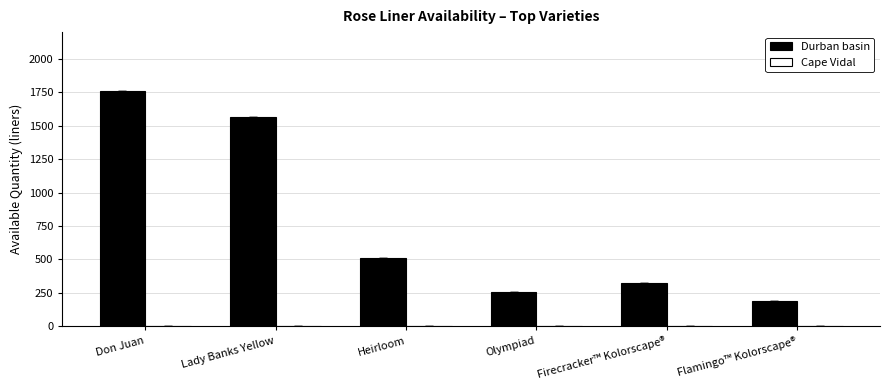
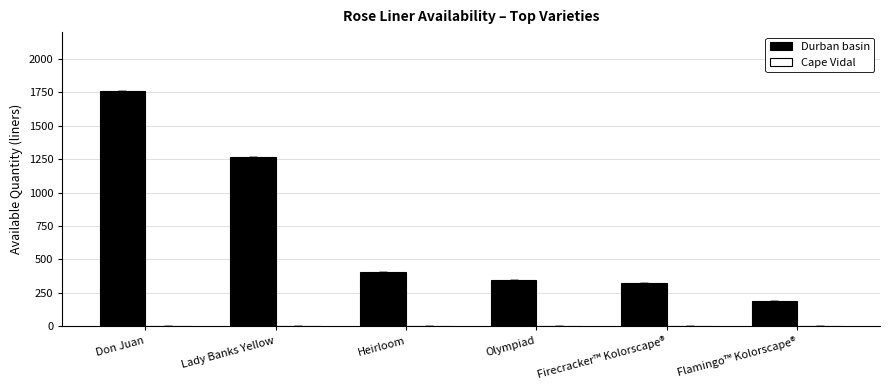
  {
    "Durban basin": {
      "Don Juan": 1760,
-     "Lady Banks Yellow": 1570,
-     "Heirloom": 510,
-     "Olympiad": 260,
+     "Lady Banks Yellow": 1270,
+     "Heirloom": 410,
+     "Olympiad": 350,
      "Firecracker™ Kolorscape®": 320,
      "Flamingo™ Kolorscape®": 190
    },
    "Cape Vidal": {
      "Don Juan": 0,
      "Lady Banks Yellow": 0,
      "Heirloom": 0,
      "Olympiad": 0,
      "Firecracker™ Kolorscape®": 0,
      "Flamingo™ Kolorscape®": 0
    }
  }
